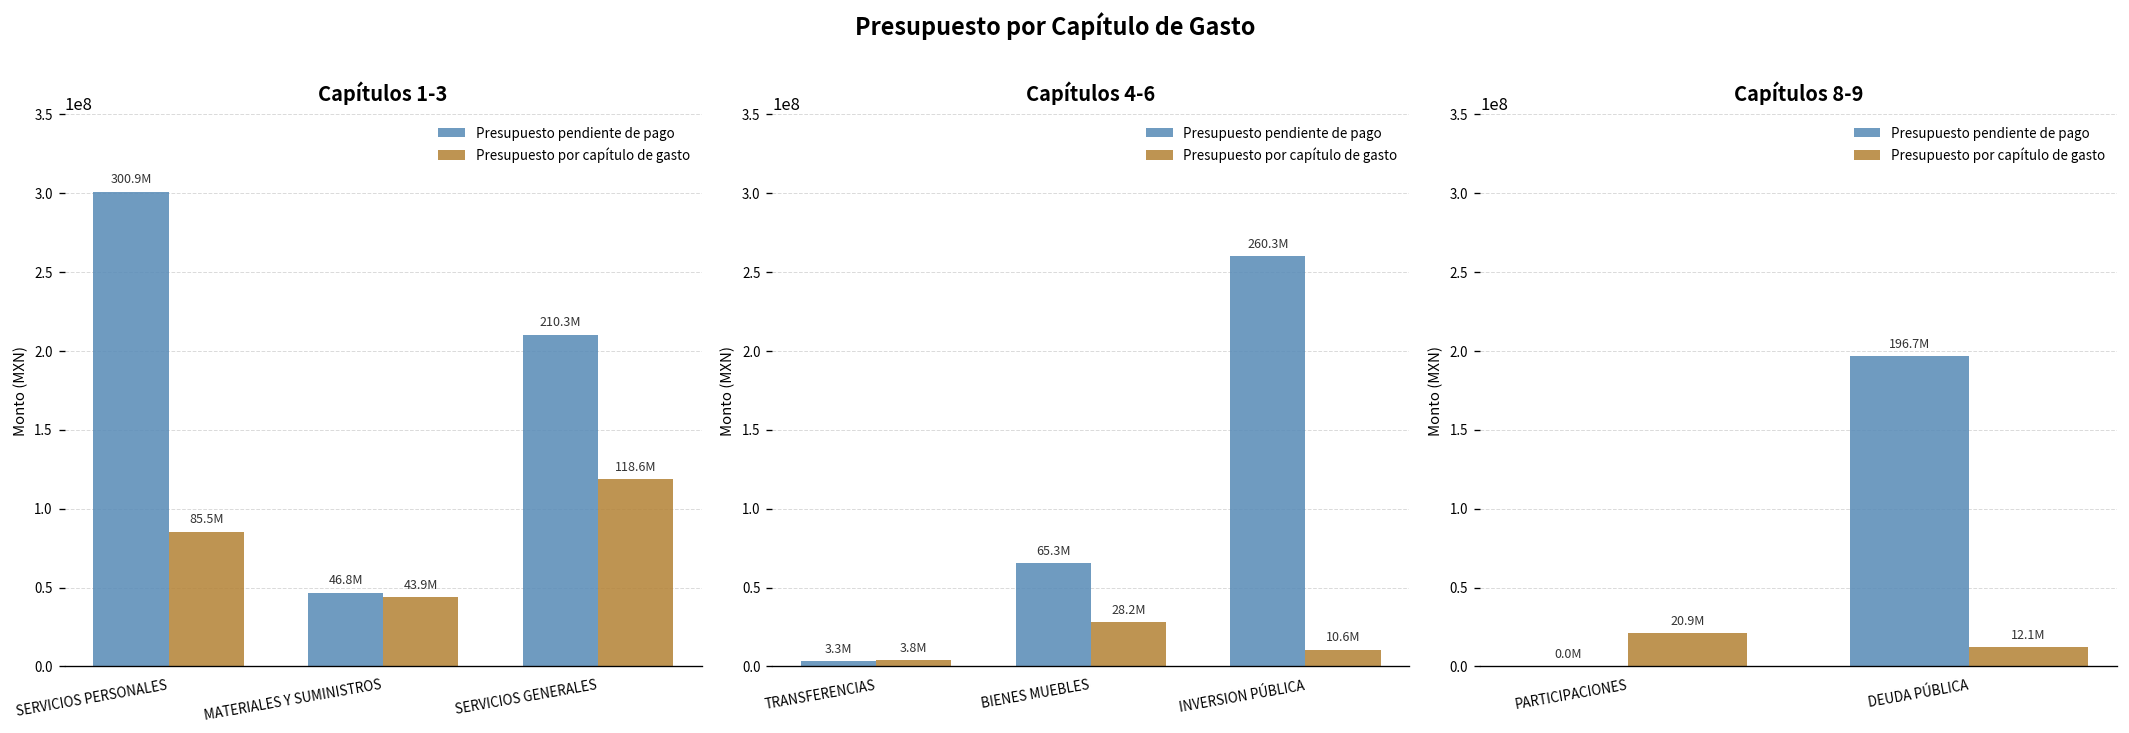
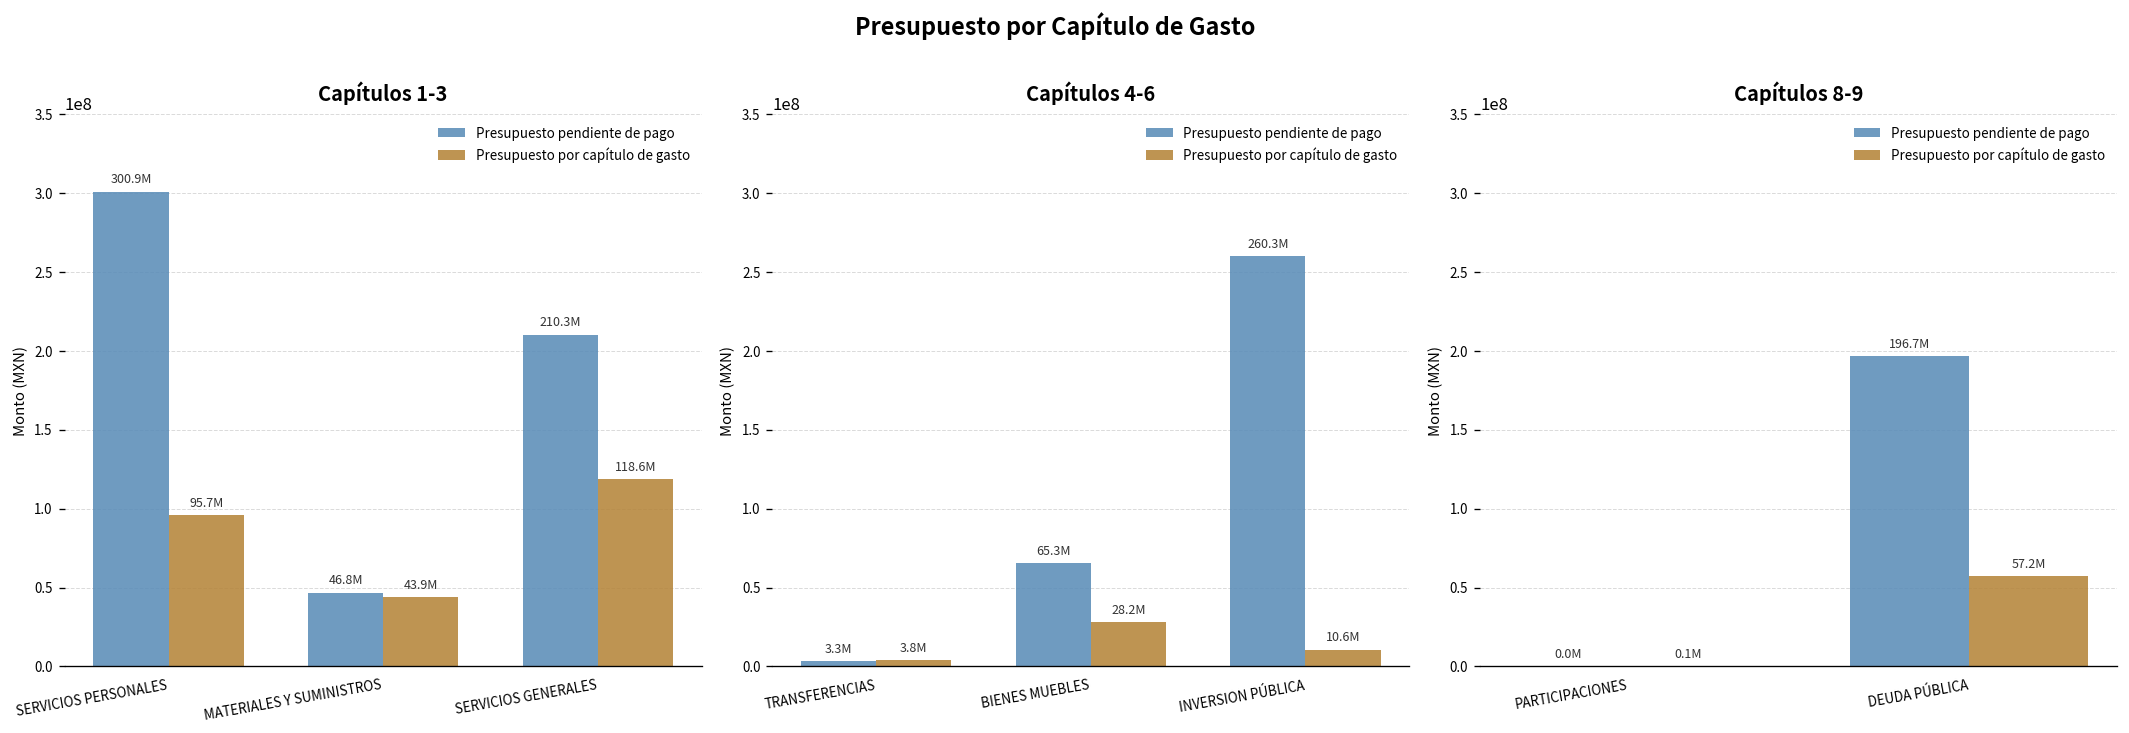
  {
    "Capítulos 1-3": {
      "Presupuesto pendiente de pago": {
        "SERVICIOS PERSONALES": "300.9M",
        "MATERIALES Y SUMINISTROS": "46.8M",
        "SERVICIOS GENERALES": "210.3M"
      },
      "Presupuesto por capítulo de gasto": {
-       "SERVICIOS PERSONALES": "85.5M",
+       "SERVICIOS PERSONALES": "95.7M",
        "MATERIALES Y SUMINISTROS": "43.9M",
        "SERVICIOS GENERALES": "118.6M"
      }
    },
    "Capítulos 4-6": {
      "Presupuesto pendiente de pago": {
        "TRANSFERENCIAS": "3.3M",
        "BIENES MUEBLES": "65.3M",
        "INVERSION PÚBLICA": "260.3M"
      },
      "Presupuesto por capítulo de gasto": {
        "TRANSFERENCIAS": "3.8M",
        "BIENES MUEBLES": "28.2M",
        "INVERSION PÚBLICA": "10.6M"
      }
    },
    "Capítulos 8-9": {
      "Presupuesto pendiente de pago": {
        "PARTICIPACIONES": "0.0M",
        "DEUDA PÚBLICA": "196.7M"
      },
      "Presupuesto por capítulo de gasto": {
-       "PARTICIPACIONES": "20.9M",
-       "DEUDA PÚBLICA": "12.1M"
+       "PARTICIPACIONES": "0.1M",
+       "DEUDA PÚBLICA": "57.2M"
      }
    }
  }
